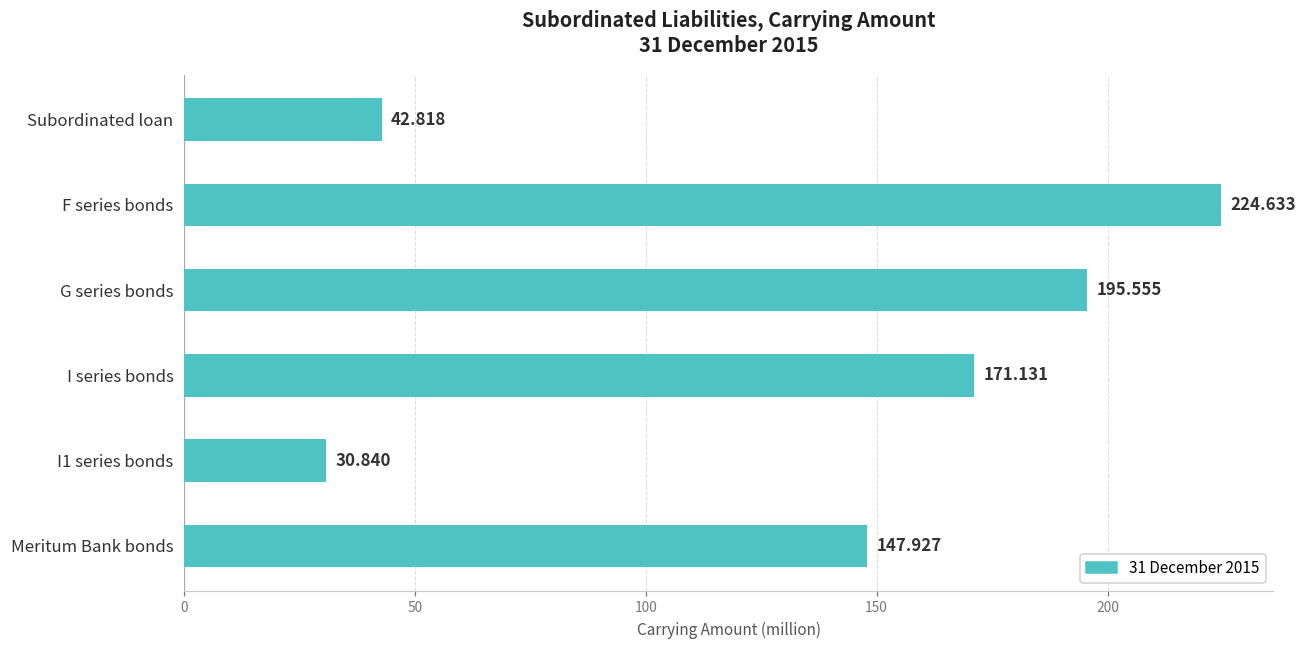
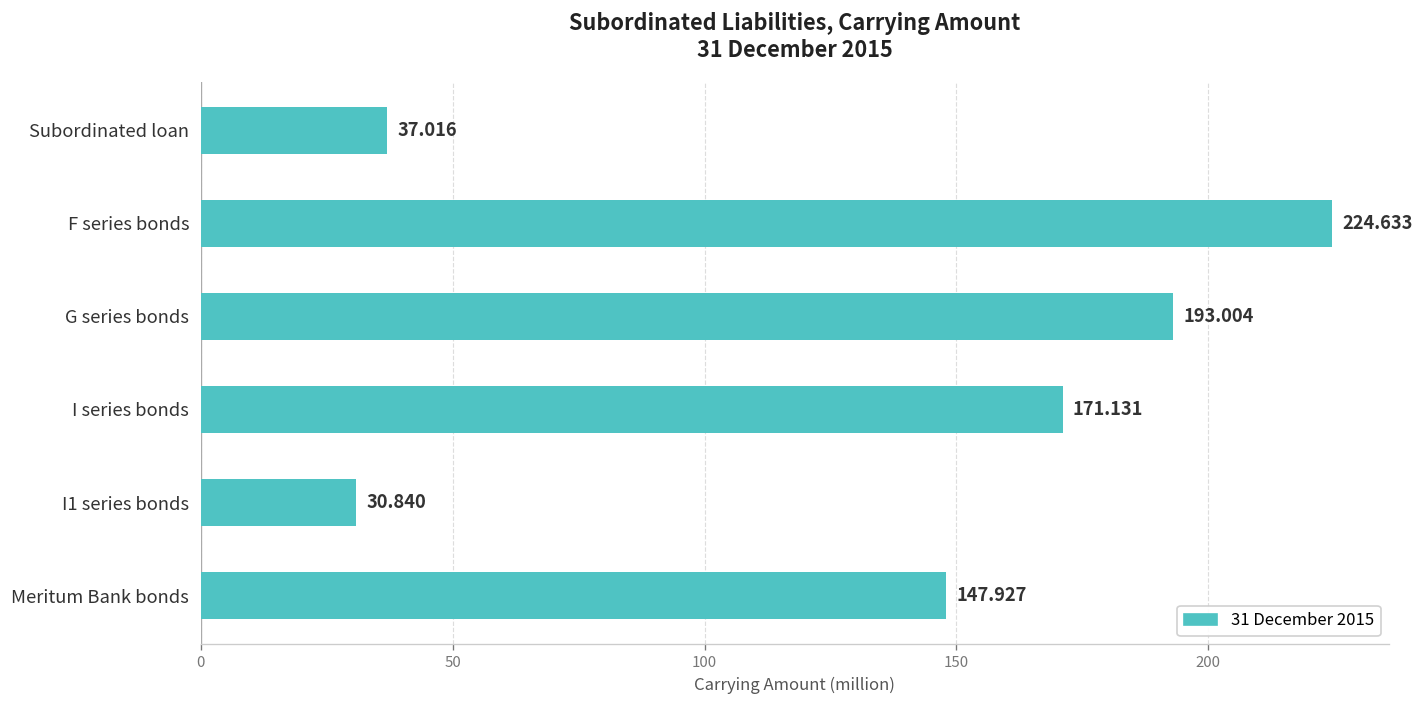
  {
-   "Subordinated loan": 42.818,
+   "Subordinated loan": 37.016,
    "F series bonds": 224.633,
-   "G series bonds": 195.555,
+   "G series bonds": 193.004,
    "I series bonds": 171.131,
    "I1 series bonds": 30.840,
    "Meritum Bank bonds": 147.927
  }
